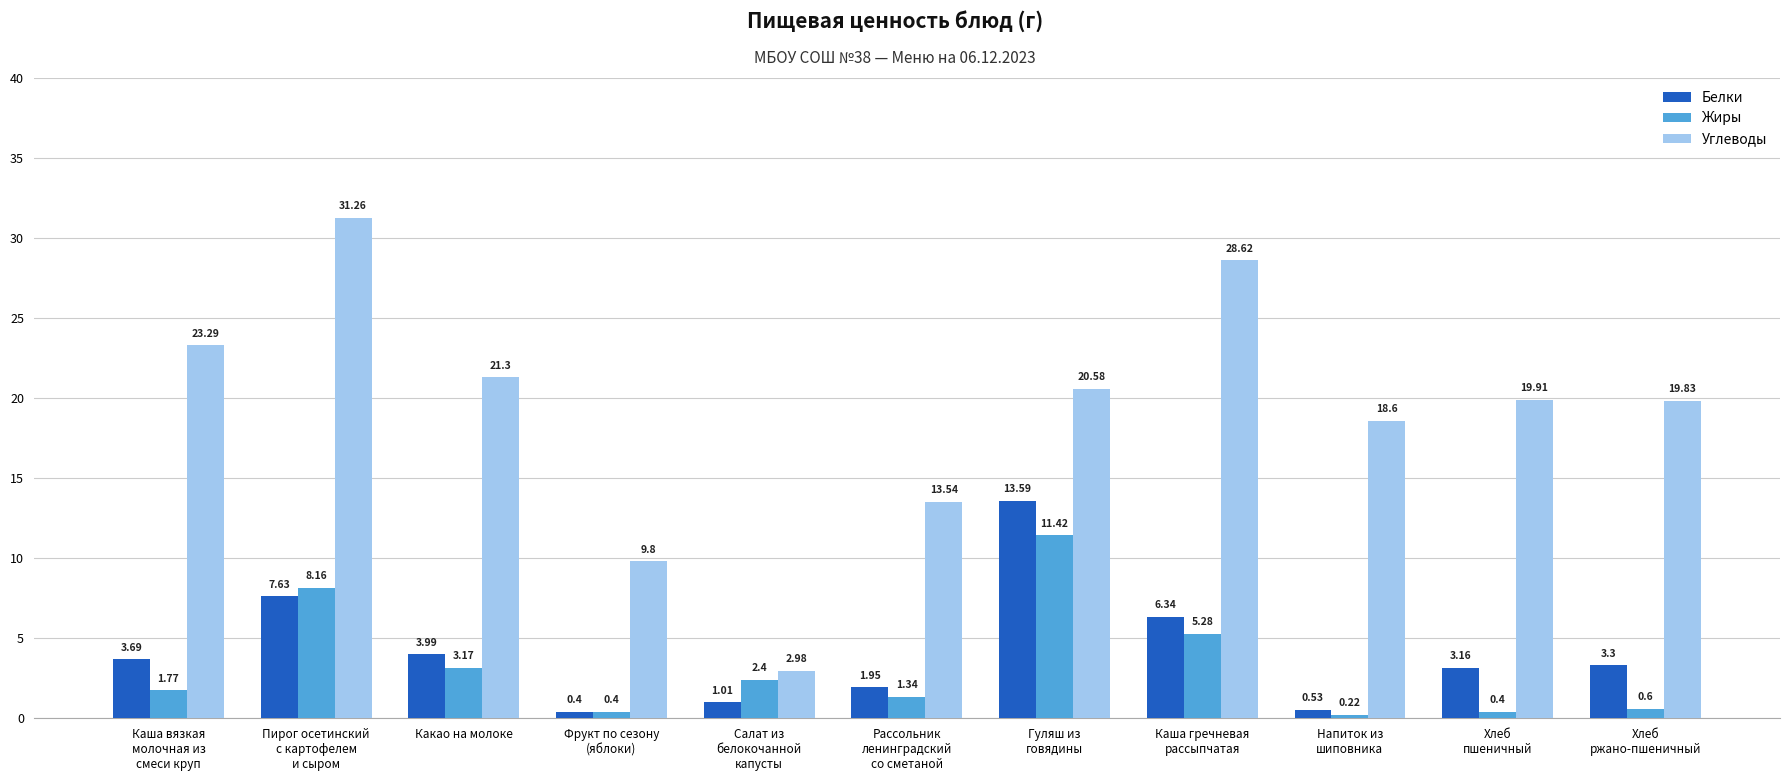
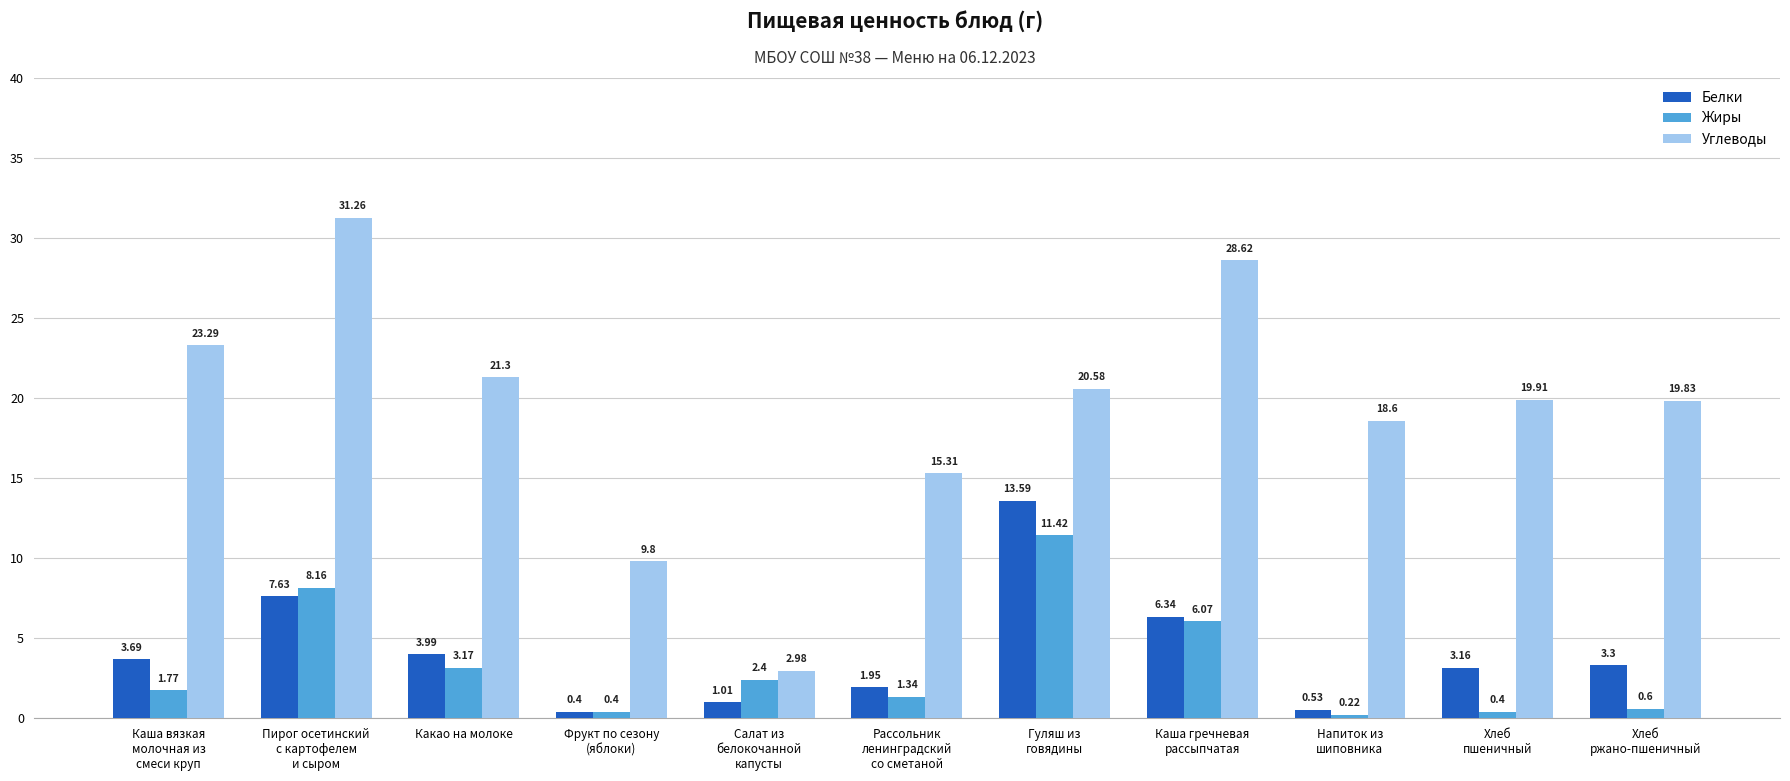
  {
    "Белки": {
      "Каша вязкая молочная из смеси круп": 3.69,
      "Пирог осетинский с картофелем и сыром": 7.63,
      "Какао на молоке": 3.99,
      "Фрукт по сезону (яблоки)": 0.4,
      "Салат из белокочанной капусты": 1.01,
      "Рассольник ленинградский со сметаной": 1.95,
      "Гуляш из говядины": 13.59,
      "Каша гречневая рассыпчатая": 6.34,
      "Напиток из шиповника": 0.53,
      "Хлеб пшеничный": 3.16,
      "Хлеб ржано-пшеничный": 3.3
    },
    "Жиры": {
      "Каша вязкая молочная из смеси круп": 1.77,
      "Пирог осетинский с картофелем и сыром": 8.16,
      "Какао на молоке": 3.17,
      "Фрукт по сезону (яблоки)": 0.4,
      "Салат из белокочанной капусты": 2.4,
      "Рассольник ленинградский со сметаной": 1.34,
      "Гуляш из говядины": 11.42,
-     "Каша гречневая рассыпчатая": 5.28,
+     "Каша гречневая рассыпчатая": 6.07,
      "Напиток из шиповника": 0.22,
      "Хлеб пшеничный": 0.4,
      "Хлеб ржано-пшеничный": 0.6
    },
    "Углеводы": {
      "Каша вязкая молочная из смеси круп": 23.29,
      "Пирог осетинский с картофелем и сыром": 31.26,
      "Какао на молоке": 21.3,
      "Фрукт по сезону (яблоки)": 9.8,
      "Салат из белокочанной капусты": 2.98,
-     "Рассольник ленинградский со сметаной": 13.54,
+     "Рассольник ленинградский со сметаной": 15.31,
      "Гуляш из говядины": 20.58,
      "Каша гречневая рассыпчатая": 28.62,
      "Напиток из шиповника": 18.6,
      "Хлеб пшеничный": 19.91,
      "Хлеб ржано-пшеничный": 19.83
    }
  }
